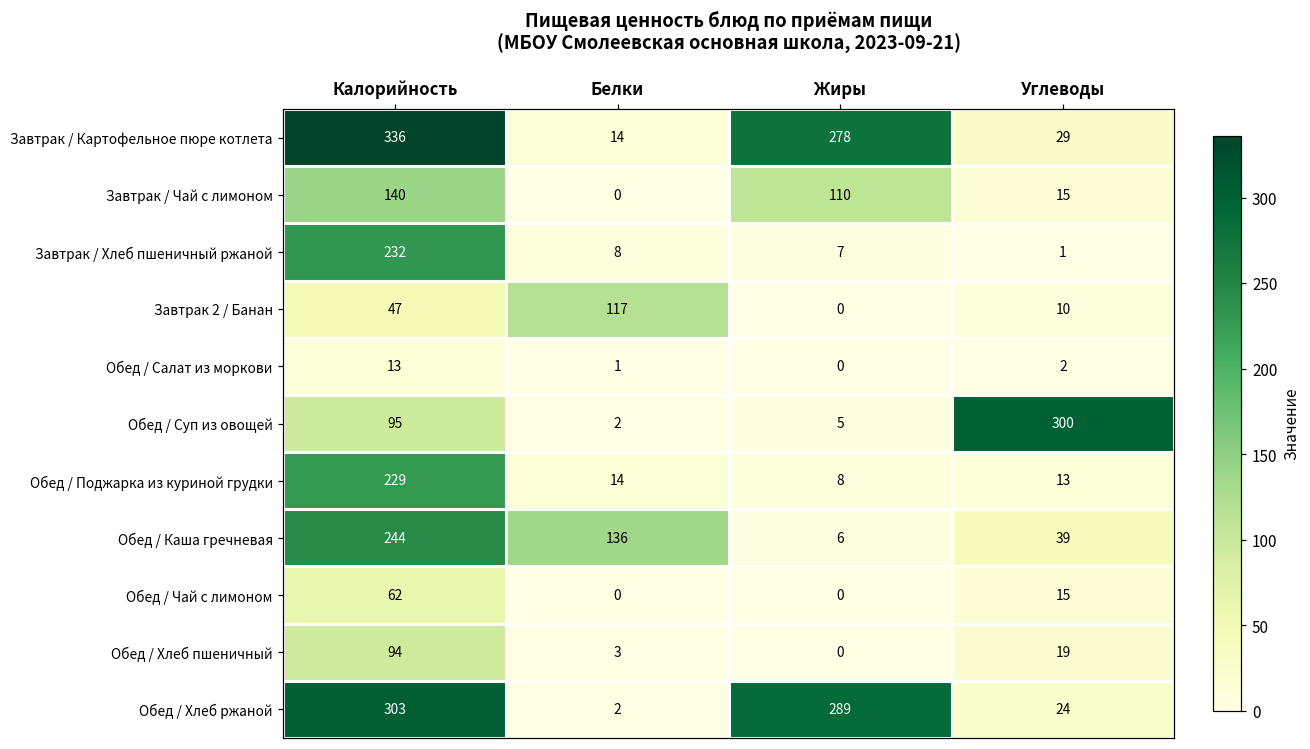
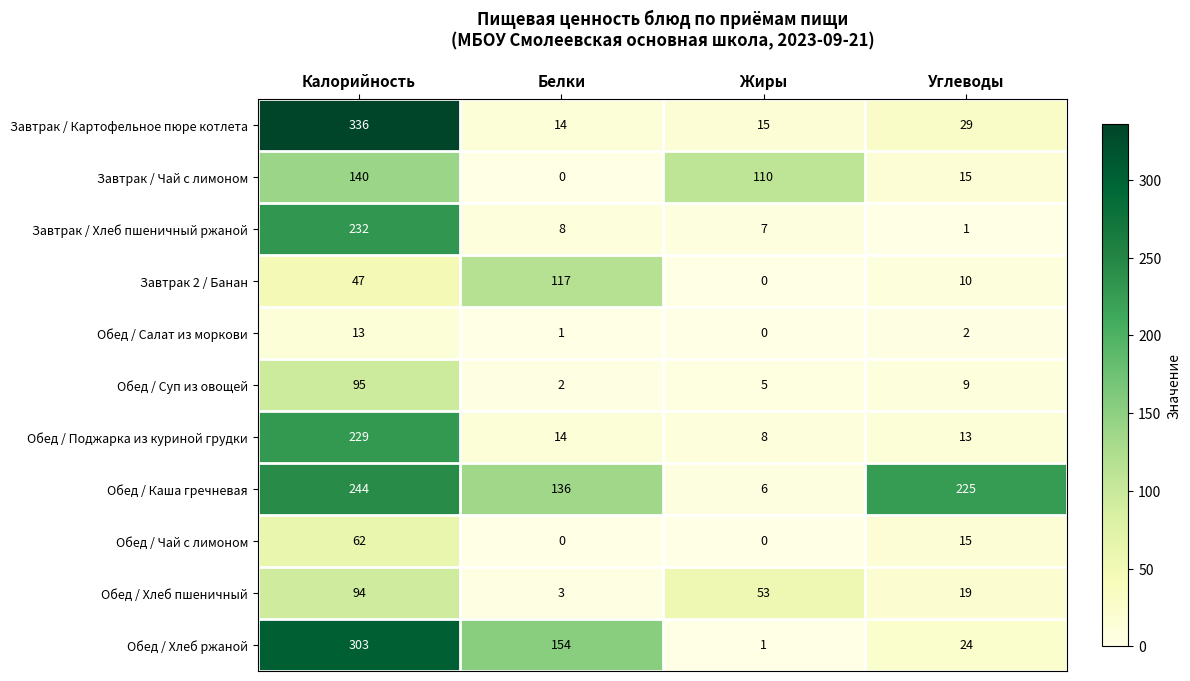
  {
    "Завтрак / Картофельное пюре котлета": {
      "Калорийность": 336,
      "Белки": 14,
-     "Жиры": 278,
+     "Жиры": 15,
      "Углеводы": 29
    },
    "Завтрак / Чай с лимоном": {
      "Калорийность": 140,
      "Белки": 0,
      "Жиры": 110,
      "Углеводы": 15
    },
    "Завтрак / Хлеб пшеничный ржаной": {
      "Калорийность": 232,
      "Белки": 8,
      "Жиры": 7,
      "Углеводы": 1
    },
    "Завтрак 2 / Банан": {
      "Калорийность": 47,
      "Белки": 117,
      "Жиры": 0,
      "Углеводы": 10
    },
    "Обед / Салат из моркови": {
      "Калорийность": 13,
      "Белки": 1,
      "Жиры": 0,
      "Углеводы": 2
    },
    "Обед / Суп из овощей": {
      "Калорийность": 95,
      "Белки": 2,
      "Жиры": 5,
-     "Углеводы": 300
+     "Углеводы": 9
    },
    "Обед / Поджарка из куриной грудки": {
      "Калорийность": 229,
      "Белки": 14,
      "Жиры": 8,
      "Углеводы": 13
    },
    "Обед / Каша гречневая": {
      "Калорийность": 244,
      "Белки": 136,
      "Жиры": 6,
-     "Углеводы": 39
+     "Углеводы": 225
    },
    "Обед / Чай с лимоном": {
      "Калорийность": 62,
      "Белки": 0,
      "Жиры": 0,
      "Углеводы": 15
    },
    "Обед / Хлеб пшеничный": {
      "Калорийность": 94,
      "Белки": 3,
-     "Жиры": 0,
+     "Жиры": 53,
      "Углеводы": 19
    },
    "Обед / Хлеб ржаной": {
      "Калорийность": 303,
-     "Белки": 2,
-     "Жиры": 289,
+     "Белки": 154,
+     "Жиры": 1,
      "Углеводы": 24
    }
  }
